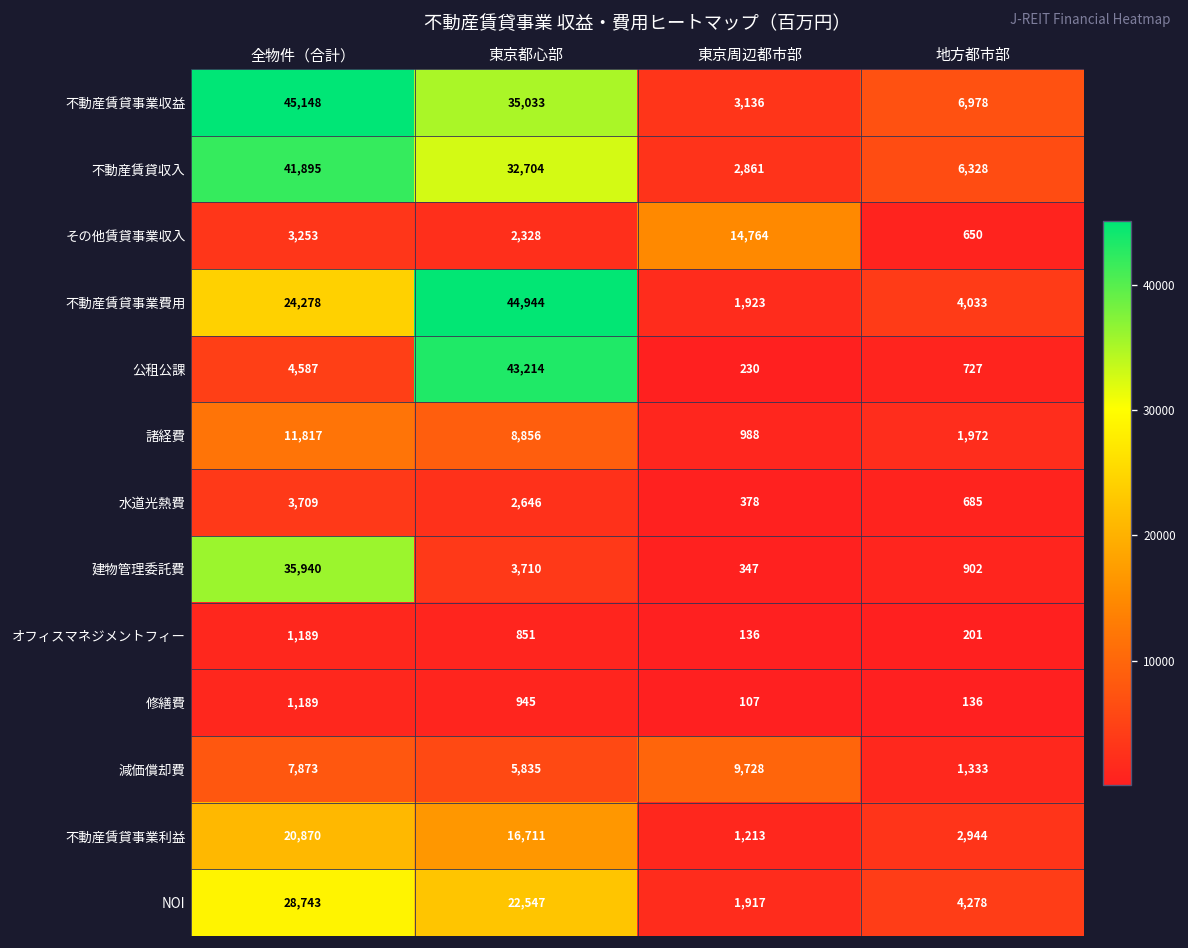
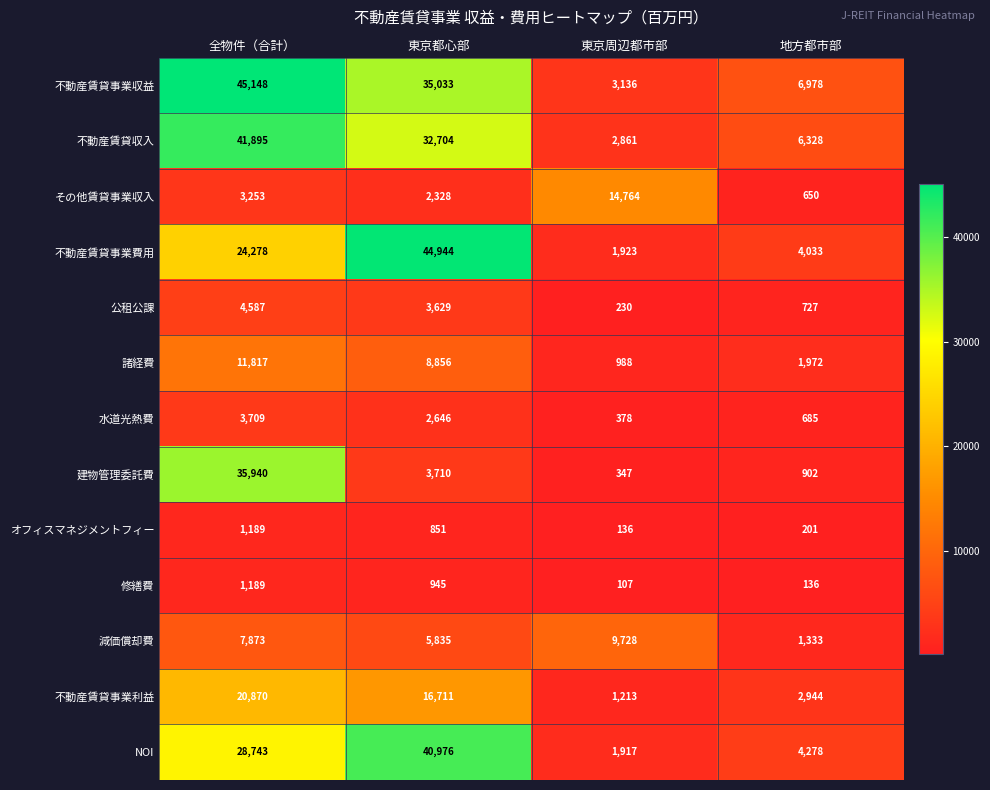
  {
    "不動産賃貸事業収益": {
      "全物件（合計）": "45,148",
      "東京都心部": "35,033",
      "東京周辺都市部": "3,136",
      "地方都市部": "6,978"
    },
    "不動産賃貸収入": {
      "全物件（合計）": "41,895",
      "東京都心部": "32,704",
      "東京周辺都市部": "2,861",
      "地方都市部": "6,328"
    },
    "その他賃貸事業収入": {
      "全物件（合計）": "3,253",
      "東京都心部": "2,328",
      "東京周辺都市部": "14,764",
      "地方都市部": "650"
    },
    "不動産賃貸事業費用": {
      "全物件（合計）": "24,278",
      "東京都心部": "44,944",
      "東京周辺都市部": "1,923",
      "地方都市部": "4,033"
    },
    "公租公課": {
      "全物件（合計）": "4,587",
-     "東京都心部": "43,214",
+     "東京都心部": "3,629",
      "東京周辺都市部": "230",
      "地方都市部": "727"
    },
    "諸経費": {
      "全物件（合計）": "11,817",
      "東京都心部": "8,856",
      "東京周辺都市部": "988",
      "地方都市部": "1,972"
    },
    "水道光熱費": {
      "全物件（合計）": "3,709",
      "東京都心部": "2,646",
      "東京周辺都市部": "378",
      "地方都市部": "685"
    },
    "建物管理委託費": {
      "全物件（合計）": "35,940",
      "東京都心部": "3,710",
      "東京周辺都市部": "347",
      "地方都市部": "902"
    },
    "オフィスマネジメントフィー": {
      "全物件（合計）": "1,189",
      "東京都心部": "851",
      "東京周辺都市部": "136",
      "地方都市部": "201"
    },
    "修繕費": {
      "全物件（合計）": "1,189",
      "東京都心部": "945",
      "東京周辺都市部": "107",
      "地方都市部": "136"
    },
    "減価償却費": {
      "全物件（合計）": "7,873",
      "東京都心部": "5,835",
      "東京周辺都市部": "9,728",
      "地方都市部": "1,333"
    },
    "不動産賃貸事業利益": {
      "全物件（合計）": "20,870",
      "東京都心部": "16,711",
      "東京周辺都市部": "1,213",
      "地方都市部": "2,944"
    },
    "NOI": {
      "全物件（合計）": "28,743",
-     "東京都心部": "22,547",
+     "東京都心部": "40,976",
      "東京周辺都市部": "1,917",
      "地方都市部": "4,278"
    }
  }
